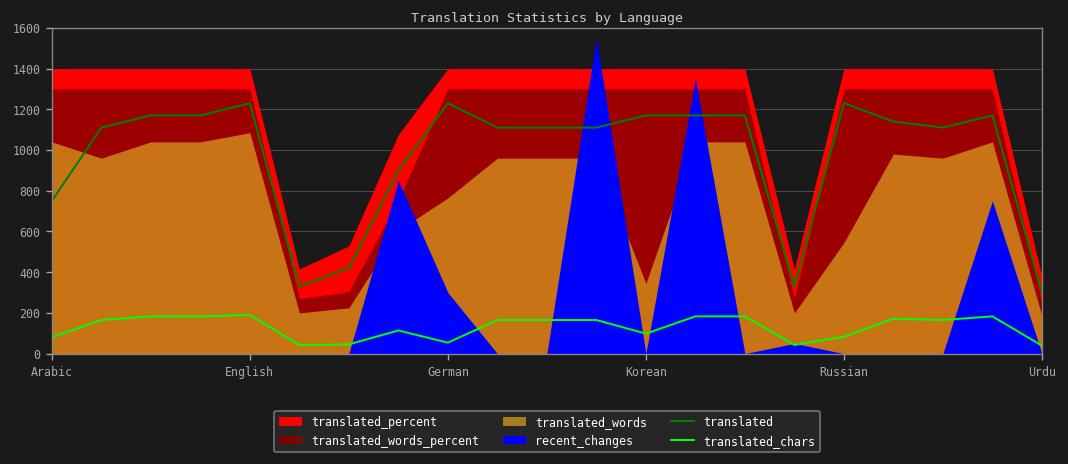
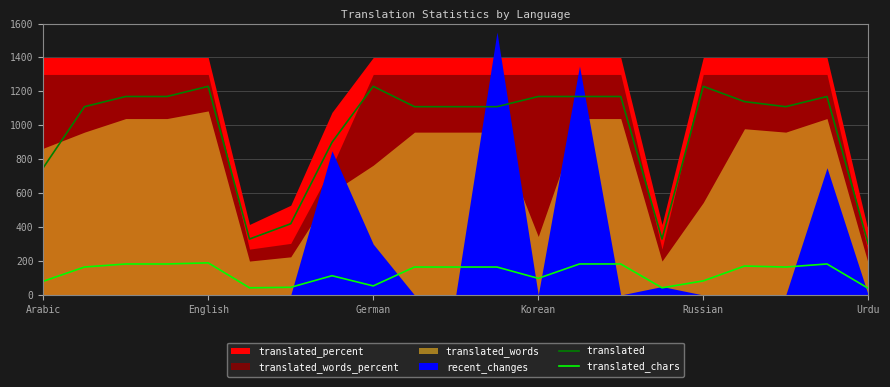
  {
    "translated": {
      "Arabic": 750,
      "English": 1230,
      "German": 1230,
      "Korean": 1170,
      "Russian": 1230,
      "Urdu": 300
    },
    "translated_percent": {
      "Arabic": 1400,
      "English": 1400,
      "German": 1400,
      "Korean": 1400,
      "Russian": 1400,
      "Urdu": 380
    },
    "translated_chars": {
      "Arabic": 80,
      "English": 190,
      "German": 50,
      "Korean": 100,
      "Russian": 80,
      "Urdu": 40
    },
    "translated_words_percent": {
      "Arabic": 1300,
      "English": 1300,
      "German": 1300,
      "Korean": 1300,
      "Russian": 1300,
      "Urdu": 250
    },
    "translated_words": {
-     "Arabic": 1040,
+     "Arabic": 870,
      "English": 1090,
      "German": 770,
      "Korean": 350,
      "Russian": 550,
      "Urdu": 190
    },
    "recent_changes": {
      "Arabic": 0,
      "English": 0,
      "German": 300,
      "Korean": 0,
      "Russian": 0,
      "Urdu": 0
    }
  }
